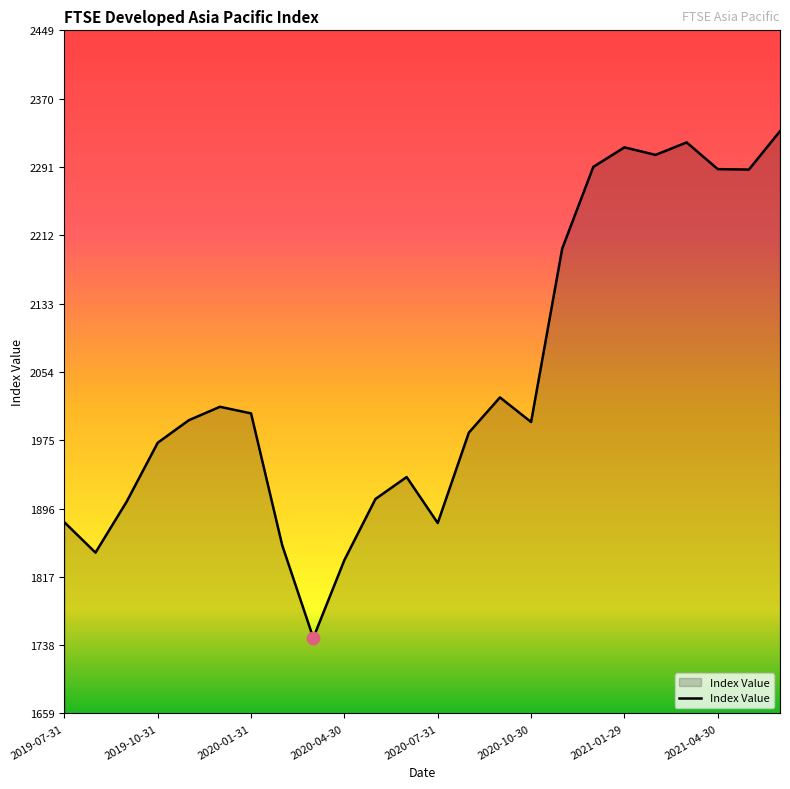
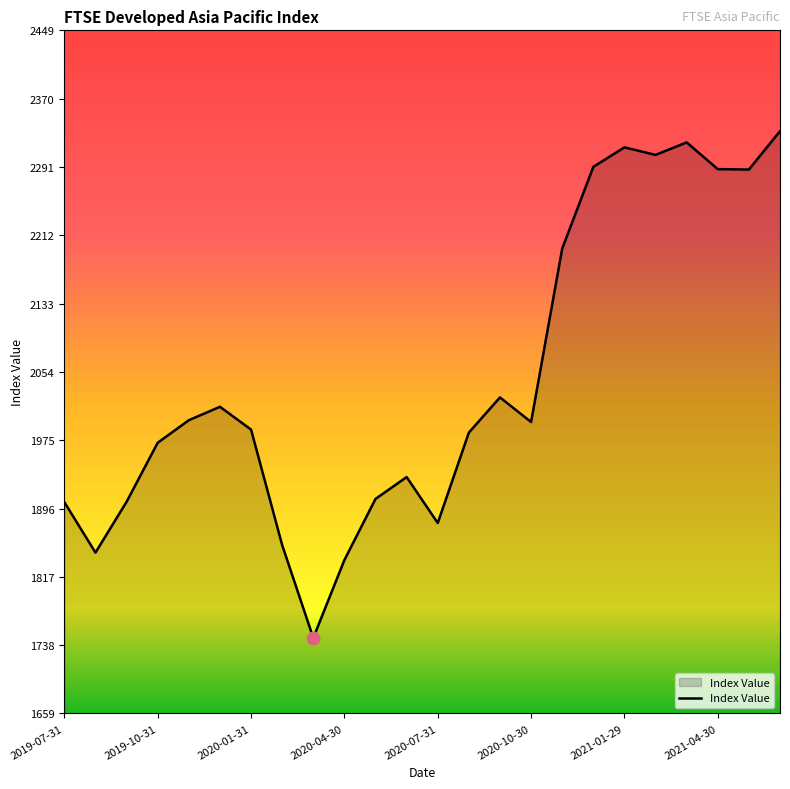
  {
    "Index Value": {
-     "2019-07-31": 1880,
+     "2019-07-31": 1900,
      "2019-10-31": 1970,
-     "2020-01-31": 2010,
+     "2020-01-31": 1990,
      "2020-04-30": 1840,
      "2020-07-31": 1880,
      "2020-10-30": 2000,
      "2021-01-29": 2310,
      "2021-04-30": 2290
    }
  }
